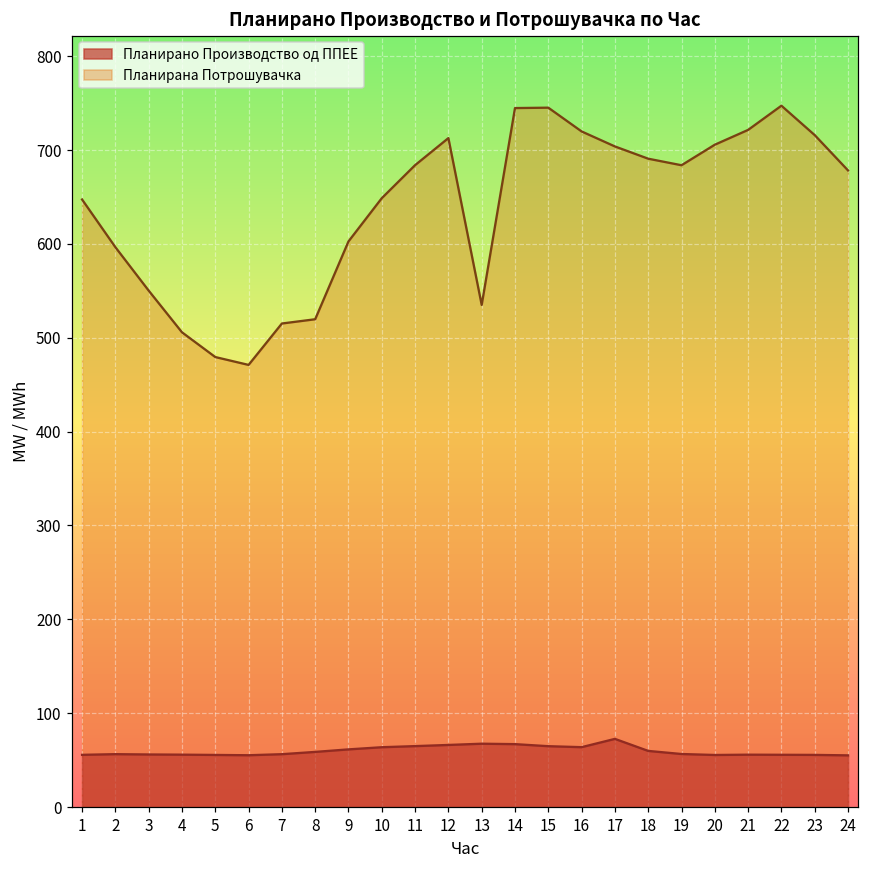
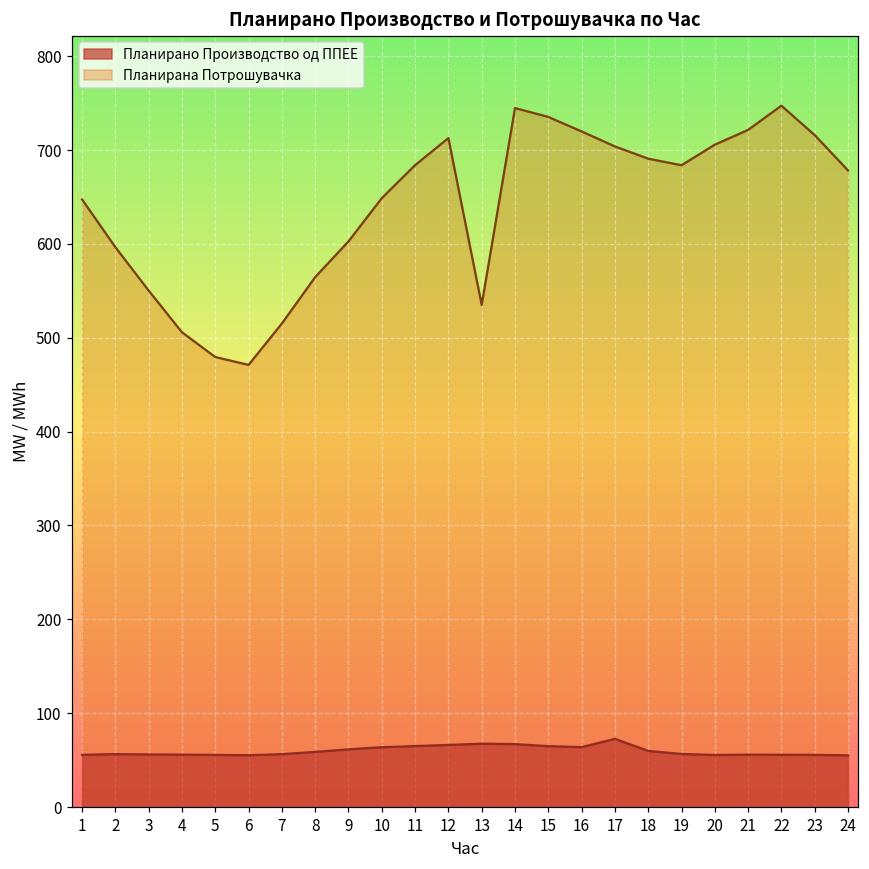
  {
    "Планирано Производство од ППЕЕ": {
      "1": 60,
      "2": 60,
      "3": 60,
      "4": 60,
      "5": 60,
      "6": 60,
      "7": 60,
      "8": 60,
      "9": 60,
      "10": 60,
      "11": 60,
      "12": 70,
      "13": 70,
      "14": 70,
      "15": 60,
      "16": 60,
      "17": 70,
      "18": 60,
      "19": 60,
      "20": 60,
      "21": 60,
      "22": 60,
      "23": 60,
      "24": 60
    },
    "Планирана Потрошувачка": {
      "1": 650,
      "2": 600,
      "3": 550,
      "4": 510,
      "5": 480,
      "6": 470,
      "7": 520,
-     "8": 520,
+     "8": 560,
      "9": 600,
      "10": 650,
      "11": 680,
      "12": 710,
      "13": 530,
      "14": 740,
-     "15": 750,
+     "15": 740,
      "16": 720,
      "17": 700,
      "18": 690,
      "19": 680,
      "20": 710,
      "21": 720,
      "22": 750,
      "23": 720,
      "24": 680
    }
  }
